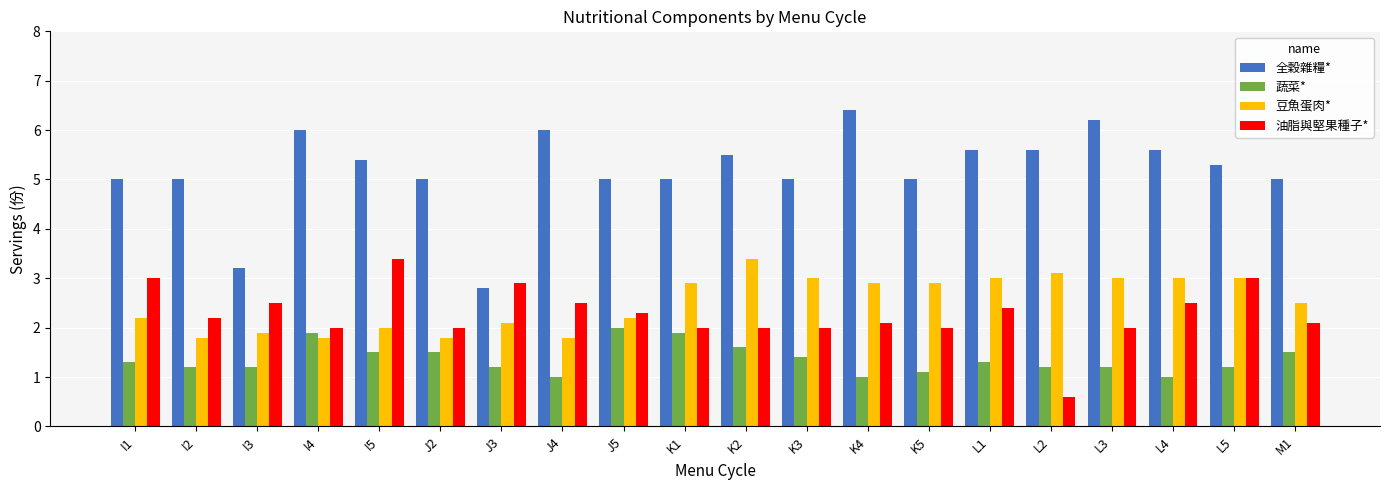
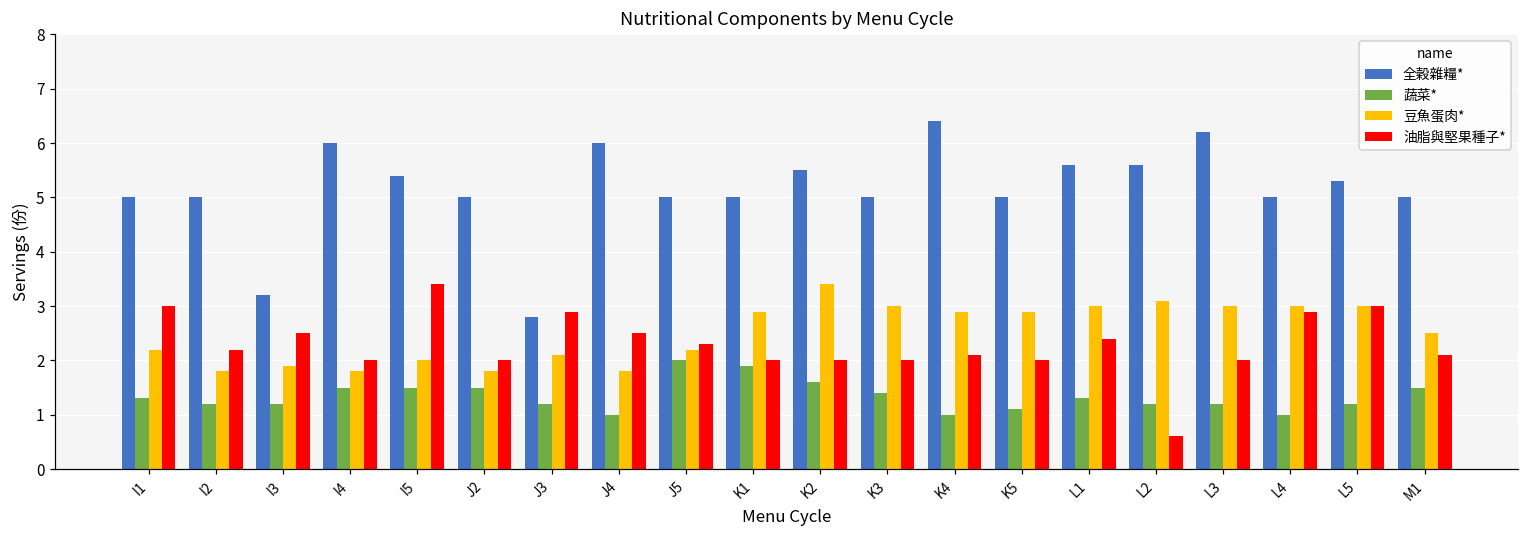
  {
    "全穀雜糧*": {
      "I1": 5.0,
      "I2": 5.0,
      "I3": 3.2,
      "I4": 6.0,
      "I5": 5.4,
      "J2": 5.0,
      "J3": 2.8,
      "J4": 6.0,
      "J5": 5.0,
      "K1": 5.0,
      "K2": 5.5,
      "K3": 5.0,
      "K4": 6.4,
      "K5": 5.0,
      "L1": 5.6,
      "L2": 5.6,
      "L3": 6.2,
-     "L4": 5.6,
+     "L4": 5.0,
      "L5": 5.3,
      "M1": 5.0
    },
    "蔬菜*": {
      "I1": 1.3,
      "I2": 1.2,
      "I3": 1.2,
-     "I4": 1.9,
+     "I4": 1.5,
      "I5": 1.5,
      "J2": 1.5,
      "J3": 1.2,
      "J4": 1.0,
      "J5": 2.0,
      "K1": 1.9,
      "K2": 1.6,
      "K3": 1.4,
      "K4": 1.0,
      "K5": 1.1,
      "L1": 1.3,
      "L2": 1.2,
      "L3": 1.2,
      "L4": 1.0,
      "L5": 1.2,
      "M1": 1.5
    },
    "豆魚蛋肉*": {
      "I1": 2.2,
      "I2": 1.8,
      "I3": 1.9,
      "I4": 1.8,
      "I5": 2.0,
      "J2": 1.8,
      "J3": 2.1,
      "J4": 1.8,
      "J5": 2.2,
      "K1": 2.9,
      "K2": 3.4,
      "K3": 3.0,
      "K4": 2.9,
      "K5": 2.9,
      "L1": 3.0,
      "L2": 3.1,
      "L3": 3.0,
      "L4": 3.0,
      "L5": 3.0,
      "M1": 2.5
    },
    "油脂與堅果種子*": {
      "I1": 3.0,
      "I2": 2.2,
      "I3": 2.5,
      "I4": 2.0,
      "I5": 3.4,
      "J2": 2.0,
      "J3": 2.9,
      "J4": 2.5,
      "J5": 2.3,
      "K1": 2.0,
      "K2": 2.0,
      "K3": 2.0,
      "K4": 2.1,
      "K5": 2.0,
      "L1": 2.4,
      "L2": 0.6,
      "L3": 2.0,
-     "L4": 2.5,
+     "L4": 2.9,
      "L5": 3.0,
      "M1": 2.1
    }
  }
